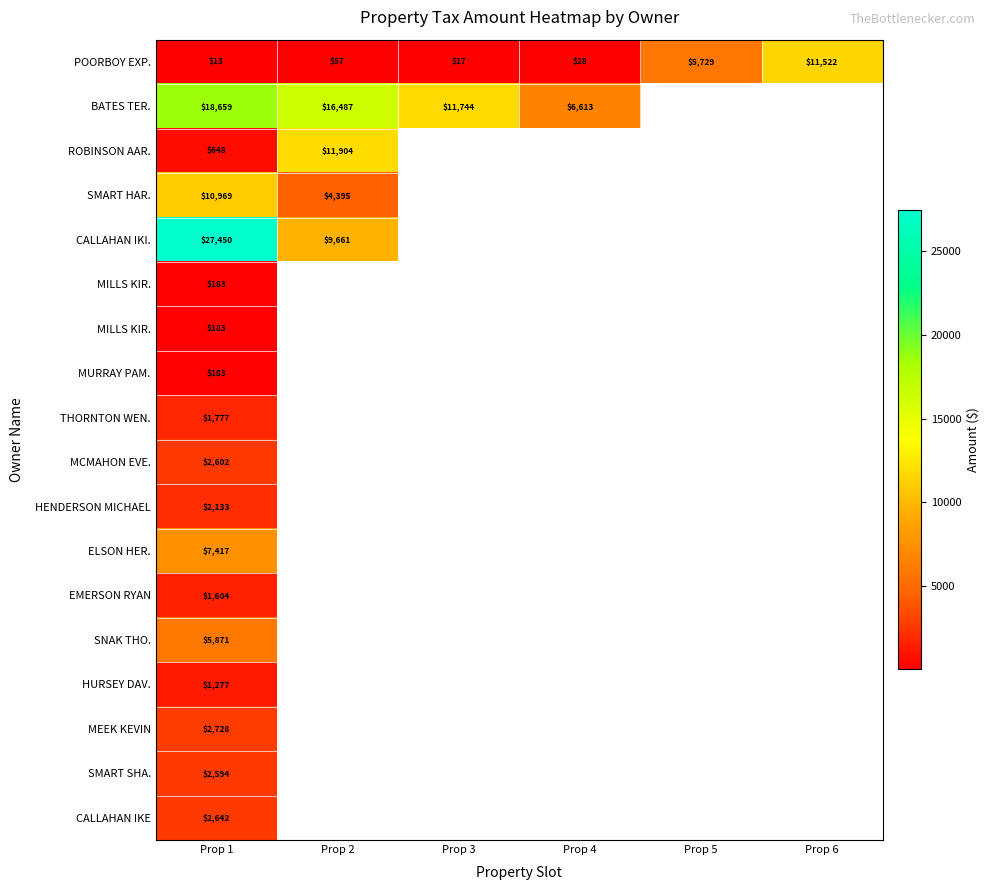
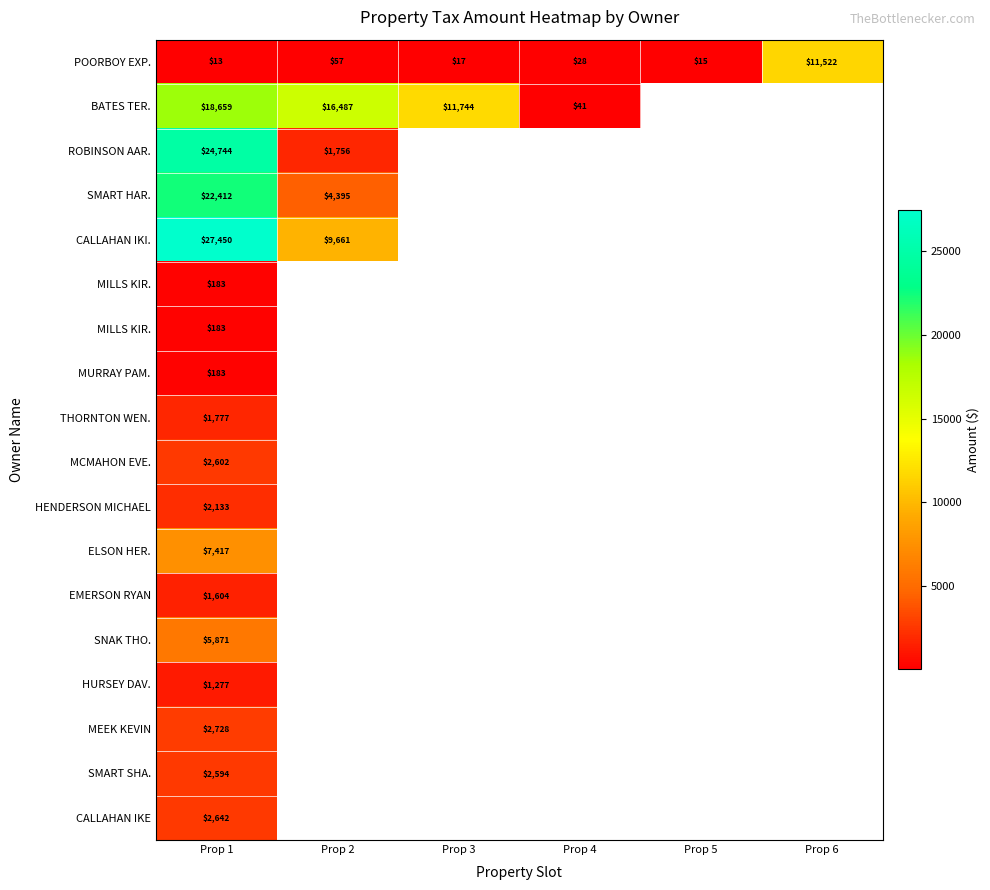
  {
    "POORBOY EXP.": {
      "Prop 1": "$13",
      "Prop 2": "$57",
      "Prop 3": "$17",
      "Prop 4": "$28",
-     "Prop 5": "$5,729",
+     "Prop 5": "$15",
      "Prop 6": "$11,522"
    },
    "BATES TER.": {
      "Prop 1": "$18,659",
      "Prop 2": "$16,487",
      "Prop 3": "$11,744",
-     "Prop 4": "$6,613"
+     "Prop 4": "$41"
    },
    "ROBINSON AAR.": {
-     "Prop 1": "$648",
-     "Prop 2": "$11,904"
+     "Prop 1": "$24,744",
+     "Prop 2": "$1,756"
    },
    "SMART HAR.": {
-     "Prop 1": "$10,969",
+     "Prop 1": "$22,412",
      "Prop 2": "$4,395"
    },
    "CALLAHAN IKI.": {
      "Prop 1": "$27,450",
      "Prop 2": "$9,661"
    },
    "MURRAY PAM.": {
      "Prop 1": "$183"
    },
    "THORNTON WEN.": {
      "Prop 1": "$1,777"
    },
    "MCMAHON EVE.": {
      "Prop 1": "$2,602"
    },
    "HENDERSON MICHAEL": {
      "Prop 1": "$2,133"
    },
    "ELSON HER.": {
      "Prop 1": "$7,417"
    },
    "EMERSON RYAN": {
      "Prop 1": "$1,604"
    },
    "SNAK THO.": {
      "Prop 1": "$5,871"
    },
    "HURSEY DAV.": {
      "Prop 1": "$1,277"
    },
    "MEEK KEVIN": {
      "Prop 1": "$2,728"
    },
    "SMART SHA.": {
      "Prop 1": "$2,594"
    },
    "CALLAHAN IKE": {
      "Prop 1": "$2,642"
    }
  }
